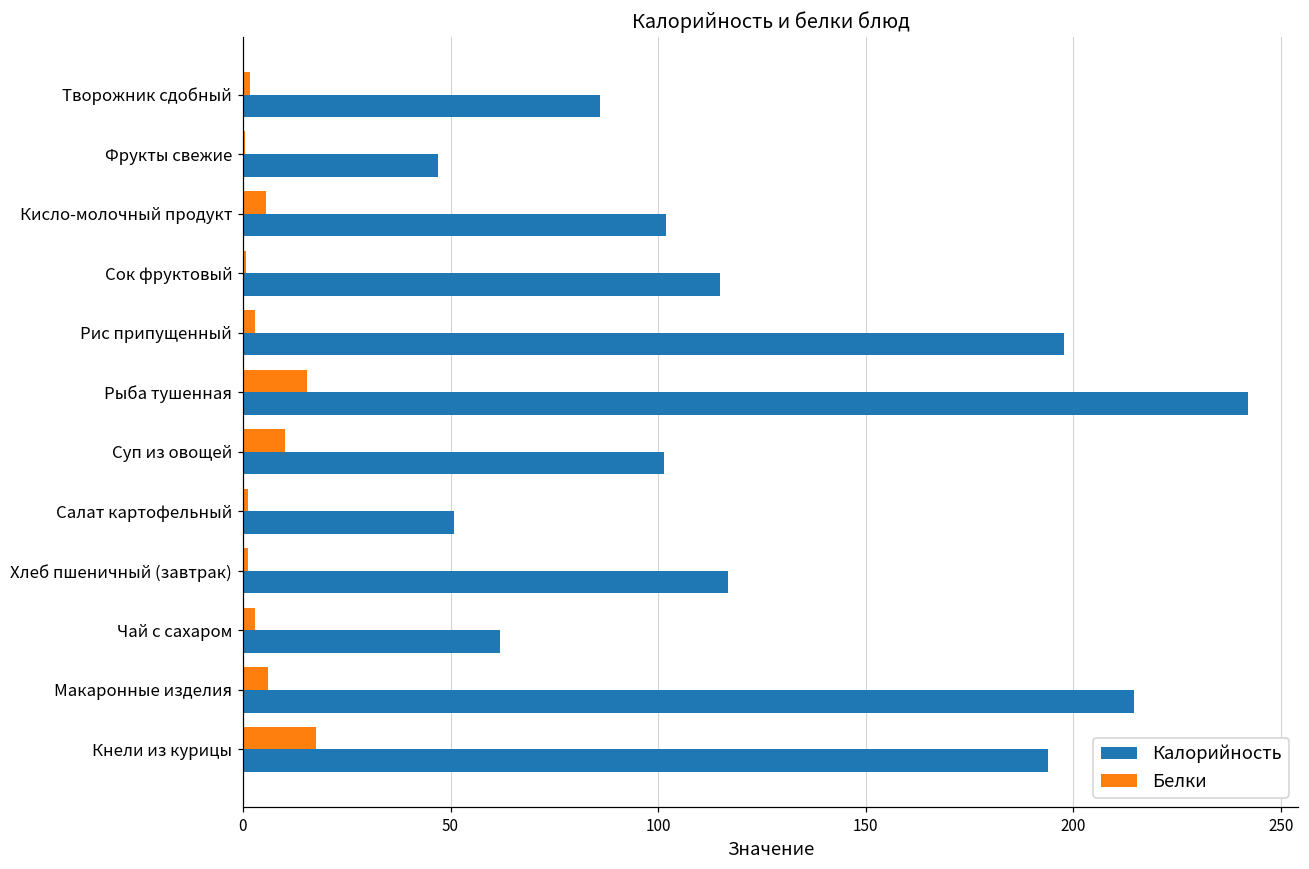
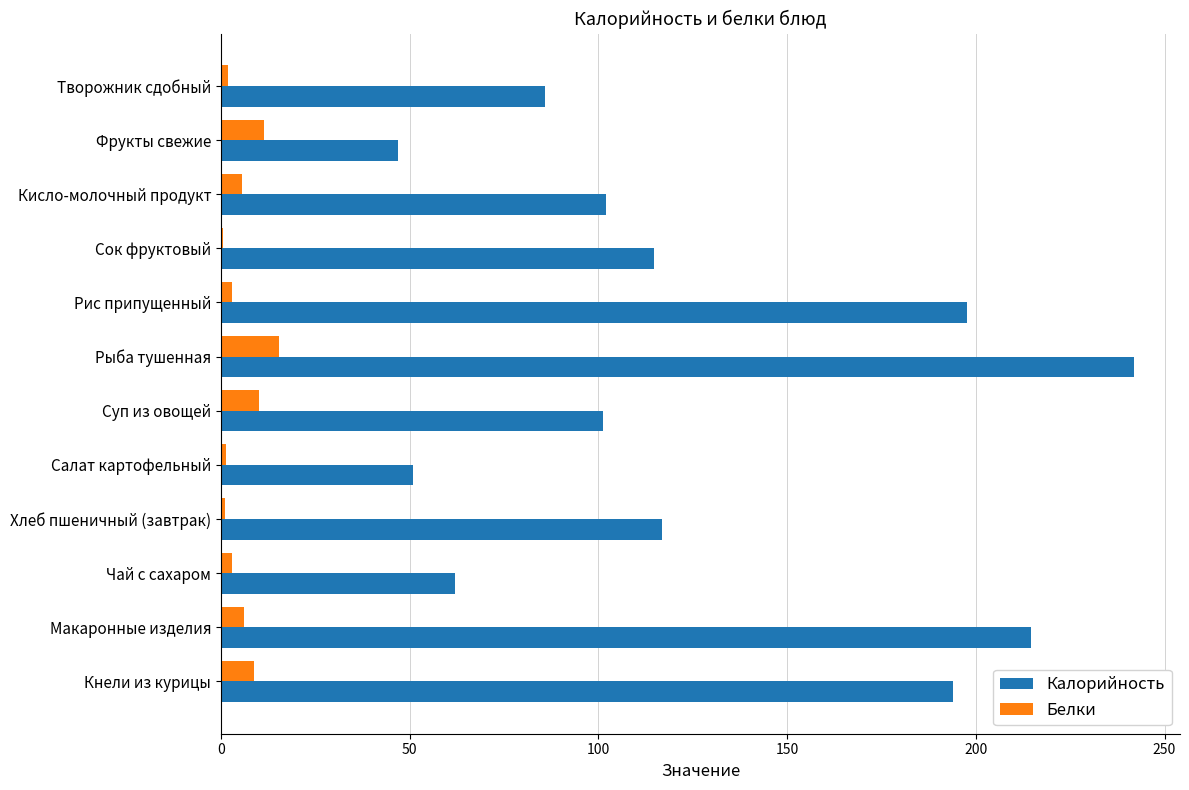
  {
    "Калорийность": {
      "Творожник сдобный": 86,
      "Фрукты свежие": 47,
      "Кисло-молочный продукт": 102,
      "Сок фруктовый": 115,
      "Рис припущенный": 198,
      "Рыба тушенная": 242,
      "Суп из овощей": 101,
      "Салат картофельный": 51,
      "Хлеб пшеничный (завтрак)": 117,
      "Чай с сахаром": 62,
      "Макаронные изделия": 215,
      "Кнели из курицы": 194
    },
    "Белки": {
      "Творожник сдобный": 2,
-     "Фрукты свежие": 0,
+     "Фрукты свежие": 12,
      "Кисло-молочный продукт": 6,
      "Сок фруктовый": 1,
      "Рис припущенный": 3,
      "Рыба тушенная": 16,
      "Суп из овощей": 10,
      "Салат картофельный": 1,
      "Хлеб пшеничный (завтрак)": 1,
      "Чай с сахаром": 3,
      "Макаронные изделия": 6,
-     "Кнели из курицы": 18
+     "Кнели из курицы": 9
    }
  }
